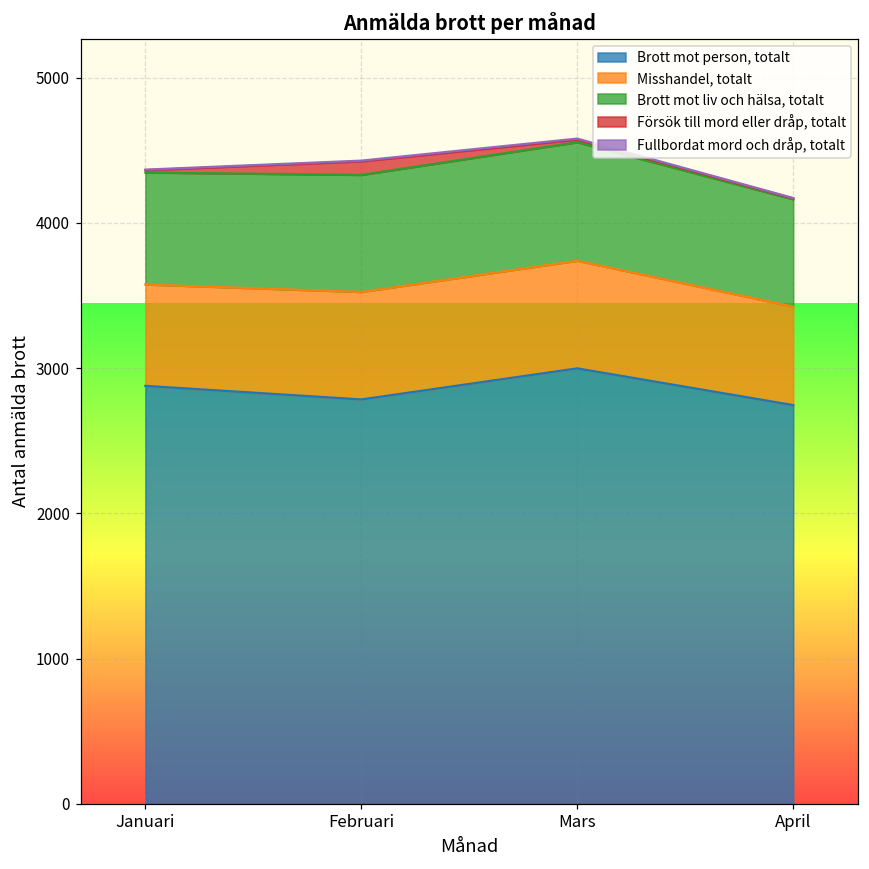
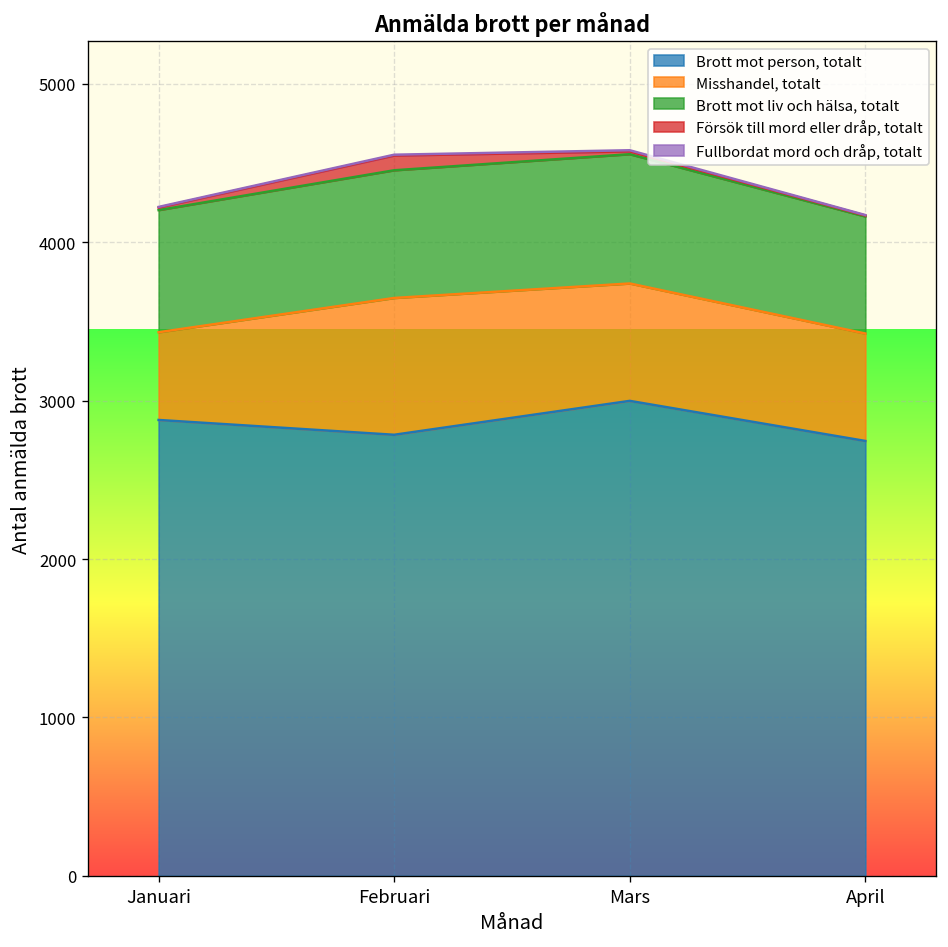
  {
    "Brott mot person, totalt": {
      "Januari": 2880,
      "Februari": 2780,
      "Mars": 3000,
      "April": 2750
    },
    "Misshandel, totalt": {
-     "Januari": 700,
-     "Februari": 740,
+     "Januari": 550,
+     "Februari": 860,
      "Mars": 740,
      "April": 680
    },
    "Brott mot liv och hälsa, totalt": {
      "Februari": 810
    }
  }
